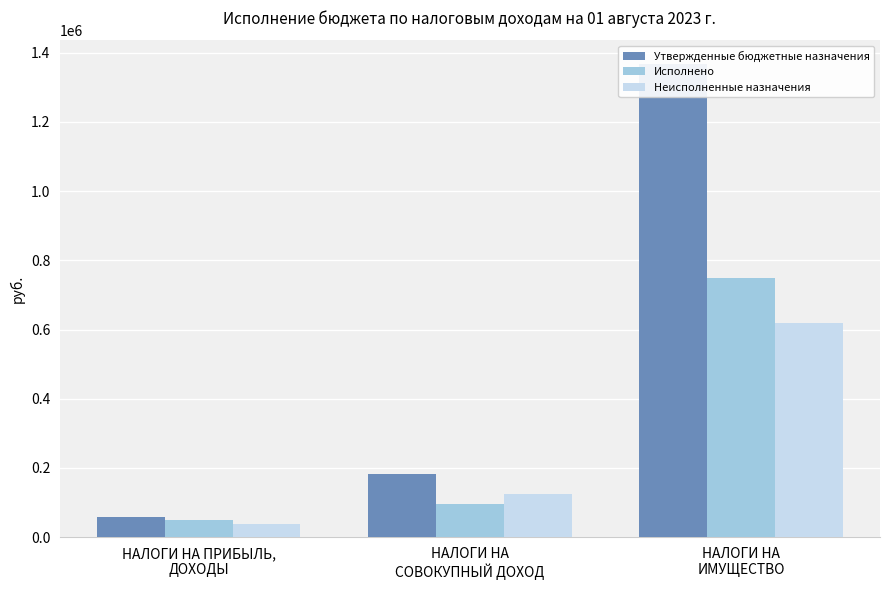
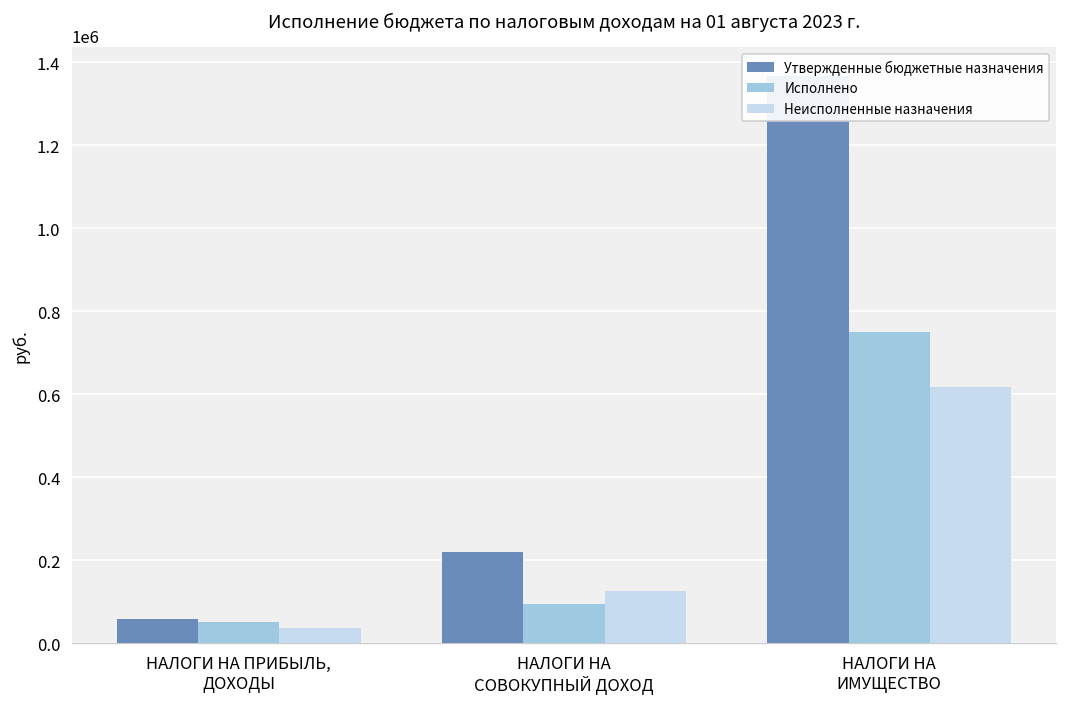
  {
    "Утвержденные бюджетные назначения": {
      "НАЛОГИ НА ПРИБЫЛЬ, ДОХОДЫ": 60000,
-     "НАЛОГИ НА СОВОКУПНЫЙ ДОХОД": 180000
+     "НАЛОГИ НА СОВОКУПНЫЙ ДОХОД": 220000
    }
  }
